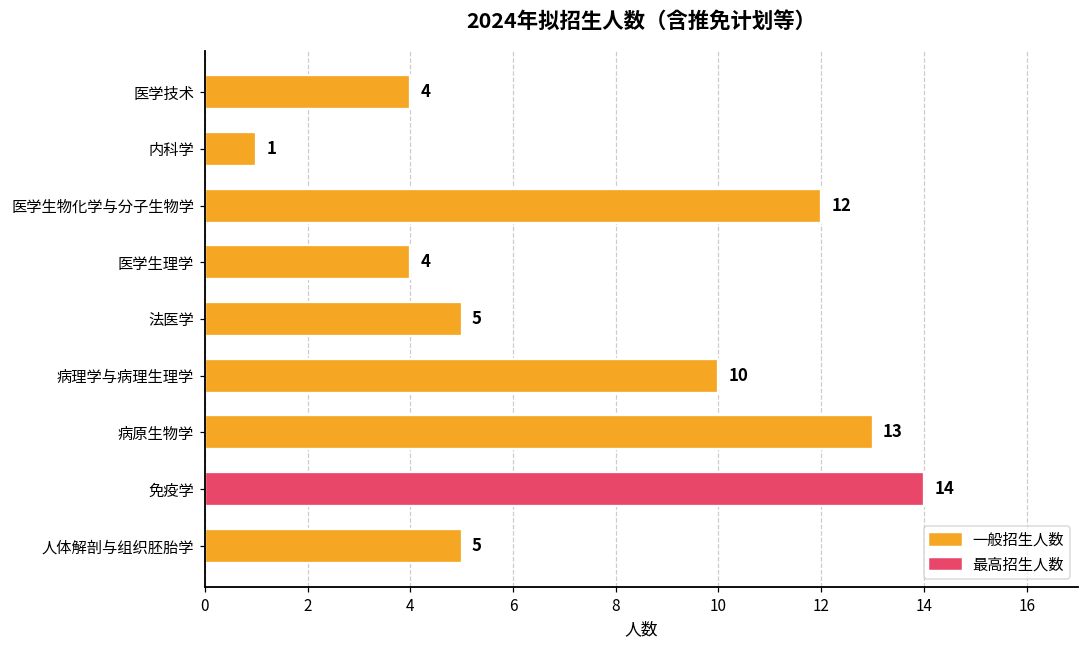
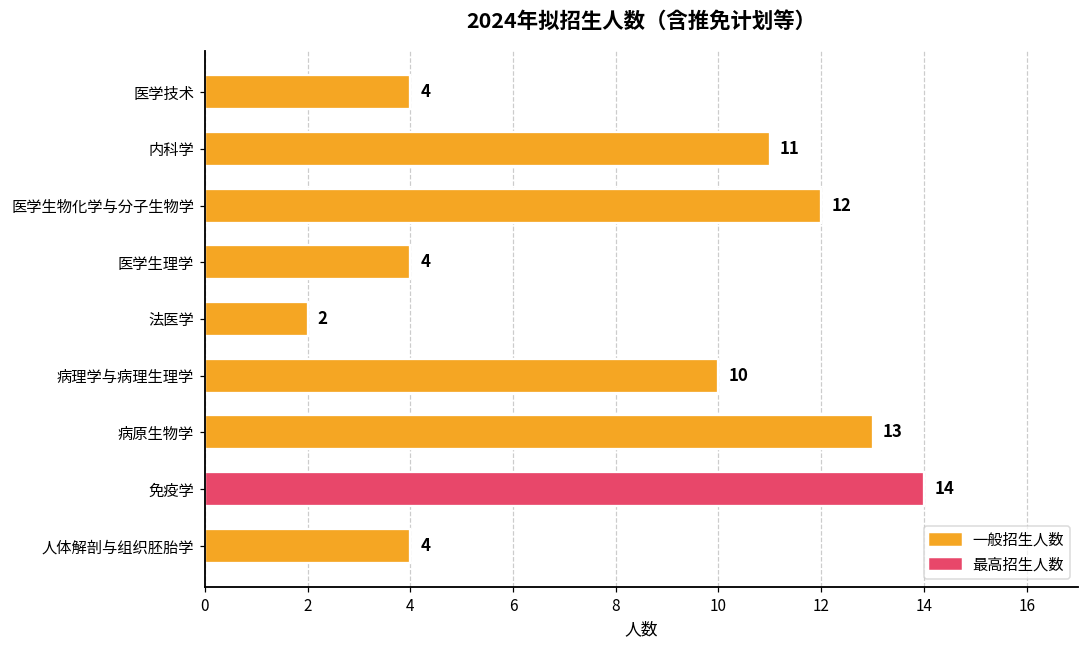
  {
    "医学技术": 4,
-   "内科学": 1,
+   "内科学": 11,
    "医学生物化学与分子生物学": 12,
    "医学生理学": 4,
-   "法医学": 5,
+   "法医学": 2,
    "病理学与病理生理学": 10,
    "病原生物学": 13,
    "免疫学": 14,
-   "人体解剖与组织胚胎学": 5
+   "人体解剖与组织胚胎学": 4
  }
